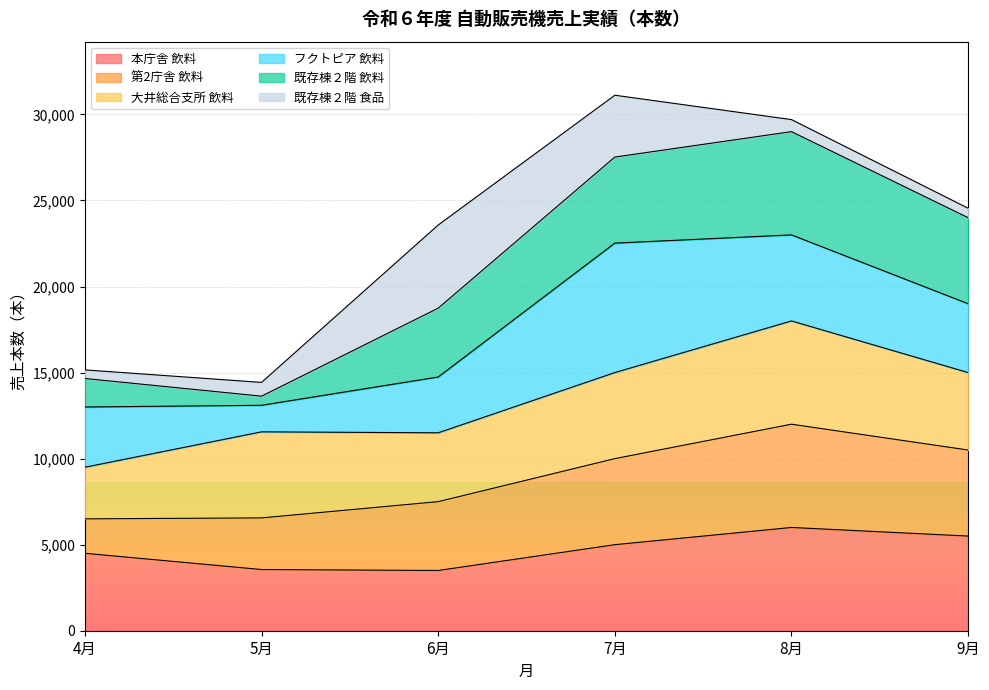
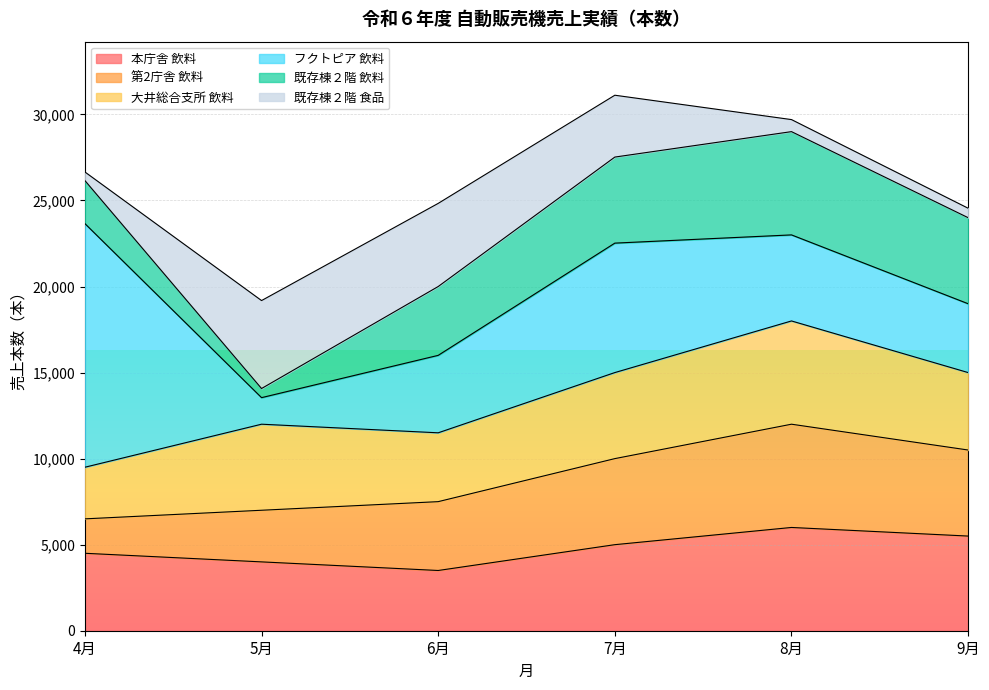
  {
    "本庁舎 飲料": {
      "4月": "4,500",
-     "5月": "3,600",
+     "5月": "4,000",
      "6月": "3,500",
      "7月": "5,000",
      "8月": "6,000",
      "9月": "5,500"
    },
    "フクトピア 飲料": {
-     "4月": "3,500",
+     "4月": "14,200",
      "5月": "1,500",
-     "6月": "3,200",
+     "6月": "4,500",
      "7月": "7,500",
      "8月": "5,000",
      "9月": "4,000"
    },
    "既存棟２階 飲料": {
-     "4月": "1,700",
+     "4月": "2,500",
      "5月": "500",
      "6月": "4,000",
      "7月": "5,000",
      "8月": "6,000",
      "9月": "5,000"
    },
    "既存棟２階 食品": {
      "4月": "500",
-     "5月": "800",
+     "5月": "5,100",
      "6月": "4,800",
      "7月": "3,600",
      "8月": "700",
      "9月": "600"
    }
  }
